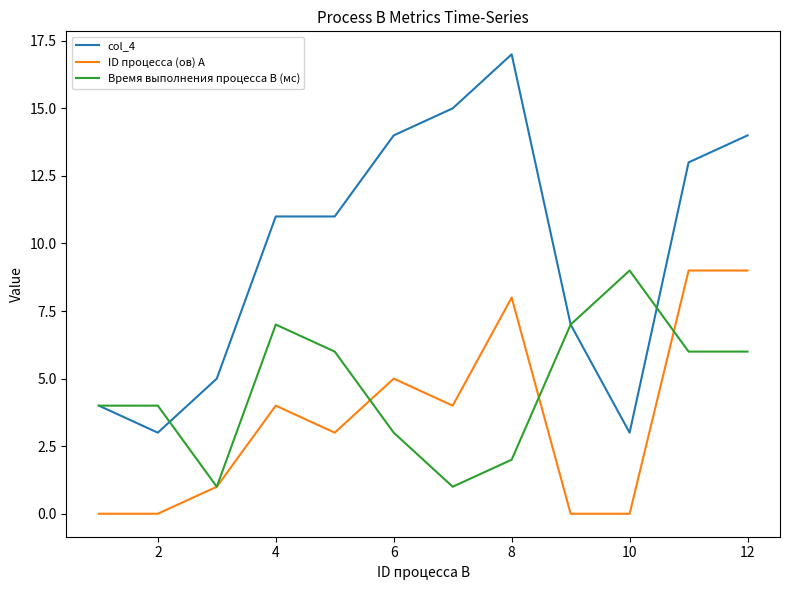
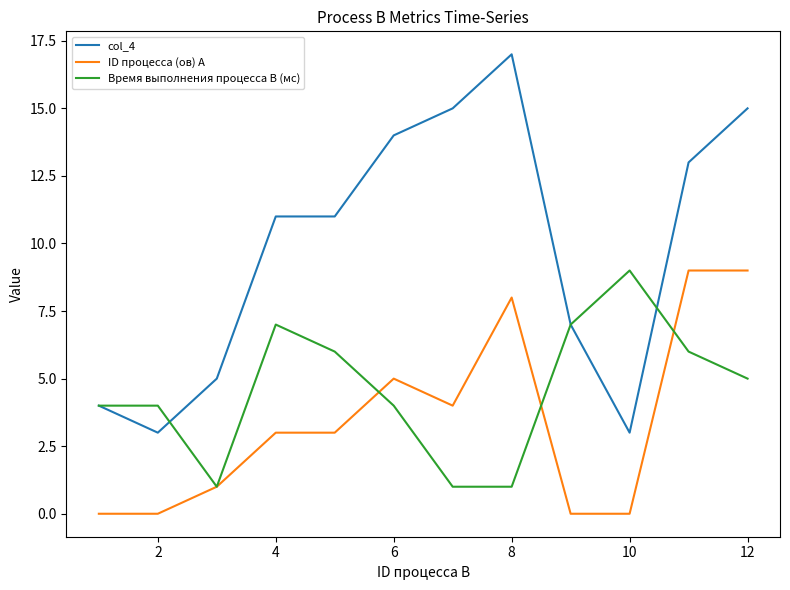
  {
    "col_4": {
      "2": 3,
      "4": 11,
      "6": 14,
      "8": 17,
      "10": 3,
-     "12": 14
+     "12": 15
    },
    "ID процесса (ов) A": {
      "2": 0,
-     "4": 4,
+     "4": 3,
      "6": 5,
      "8": 8,
      "10": 0,
      "12": 9
    },
    "Время выполнения процесса B (мс)": {
      "2": 4,
      "4": 7,
-     "6": 3,
-     "8": 2,
+     "6": 4,
+     "8": 1,
      "10": 9,
-     "12": 6
+     "12": 5
    }
  }
